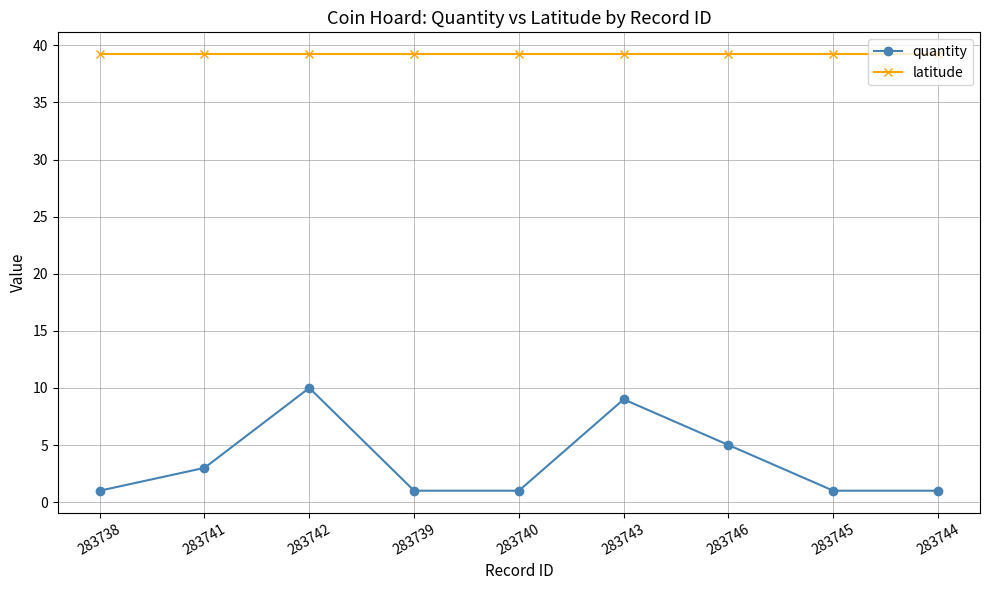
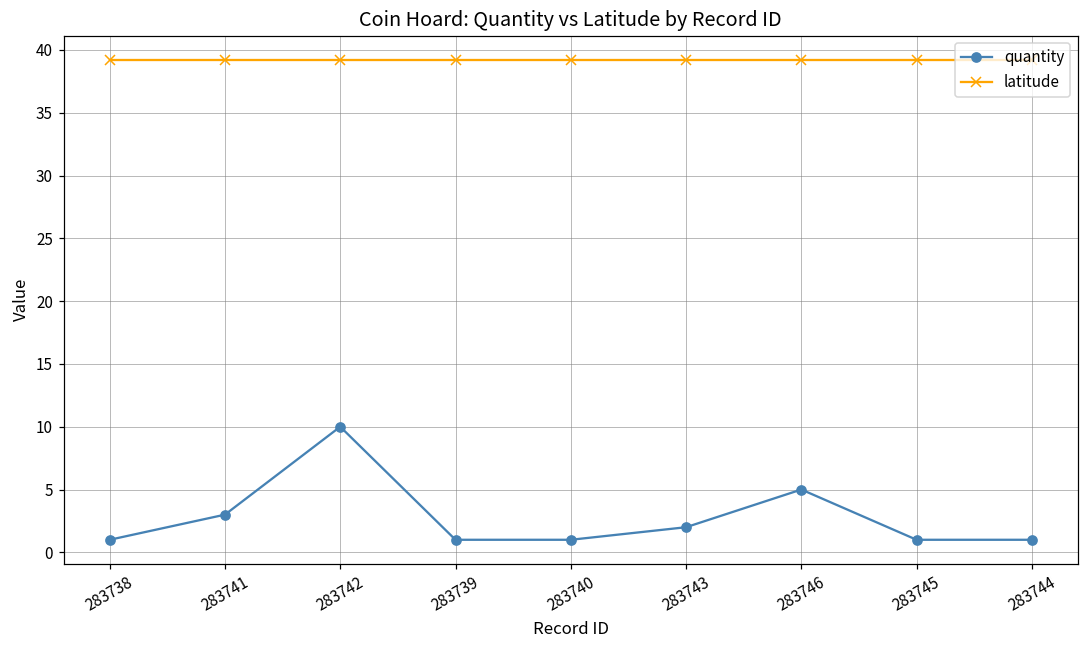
  {
    "quantity": {
      "283738": 1,
      "283741": 3,
      "283742": 10,
      "283739": 1,
      "283740": 1,
-     "283743": 9,
+     "283743": 2,
      "283746": 5,
      "283745": 1,
      "283744": 1
    },
    "latitude": {
      "283738": 39.2,
      "283741": 39.2,
      "283742": 39.2,
      "283739": 39.2,
      "283740": 39.2,
      "283743": 39.2,
      "283746": 39.2,
      "283745": 39.2
    }
  }
